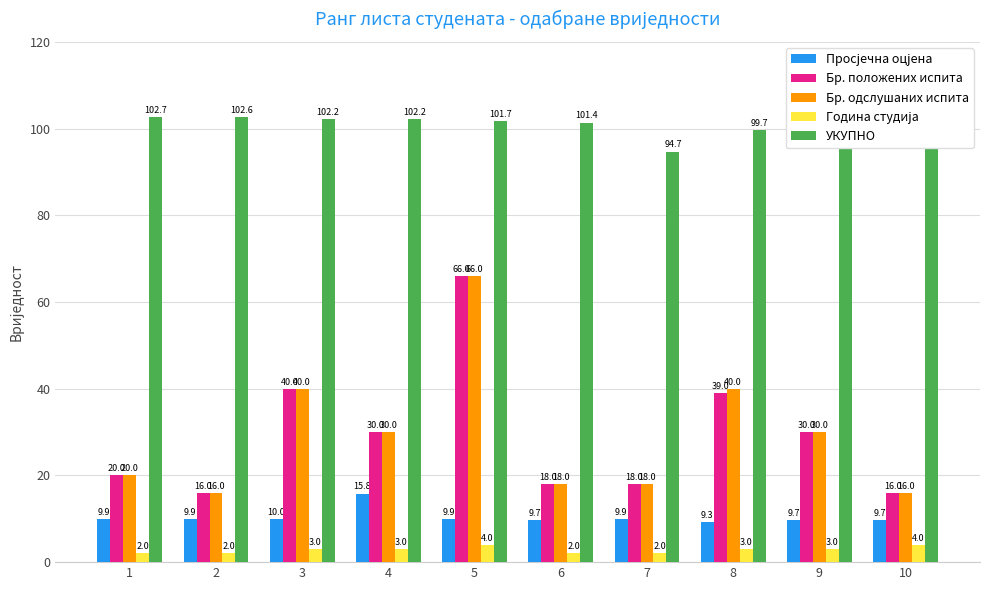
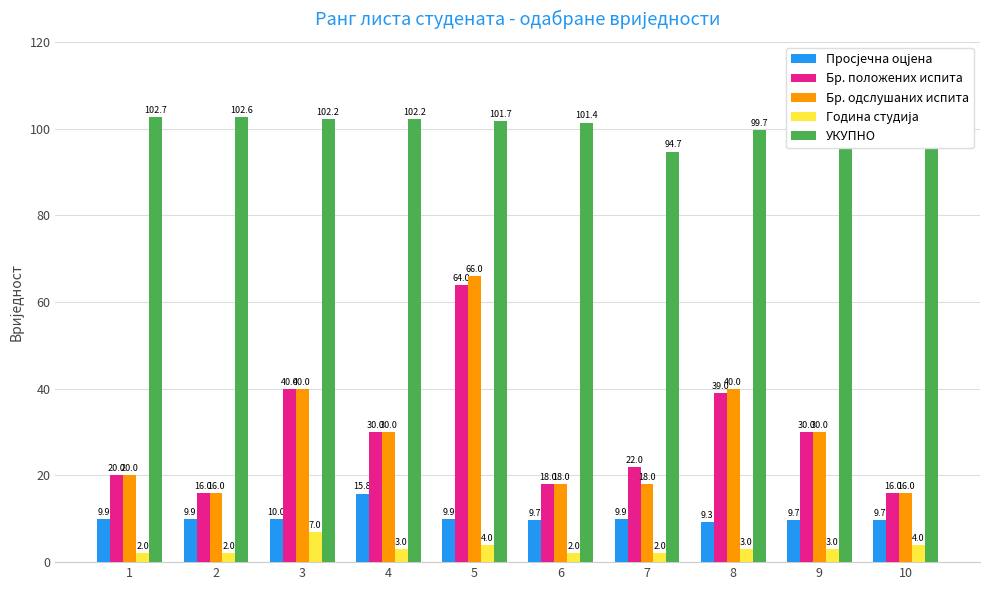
  {
    "Просјечна оцјена": {
      "1": 9.9,
      "2": 9.9,
      "3": 10.0,
      "4": 15.8,
      "5": 9.9,
      "6": 9.7,
      "7": 9.9,
      "8": 9.3,
      "9": 9.7,
      "10": 9.7
    },
    "Бр. положених испита": {
-     "5": 66.0,
-     "7": 18.0,
+     "5": 64.0,
+     "7": 22.0,
      "8": 39.0
    },
    "Бр. одслушаних испита": {
      "5": 66.0,
      "7": 18.0,
      "8": 40.0
    },
    "Година студија": {
      "1": 2.0,
      "2": 2.0,
-     "3": 3.0,
+     "3": 7.0,
      "4": 3.0,
      "5": 4.0,
      "6": 2.0,
      "7": 2.0,
      "8": 3.0,
      "9": 3.0,
      "10": 4.0
    },
    "УКУПНО": {
      "1": 102.7,
      "2": 102.6,
      "3": 102.2,
      "4": 102.2,
      "5": 101.7,
      "6": 101.4,
      "7": 94.7,
      "8": 99.7
    }
  }
